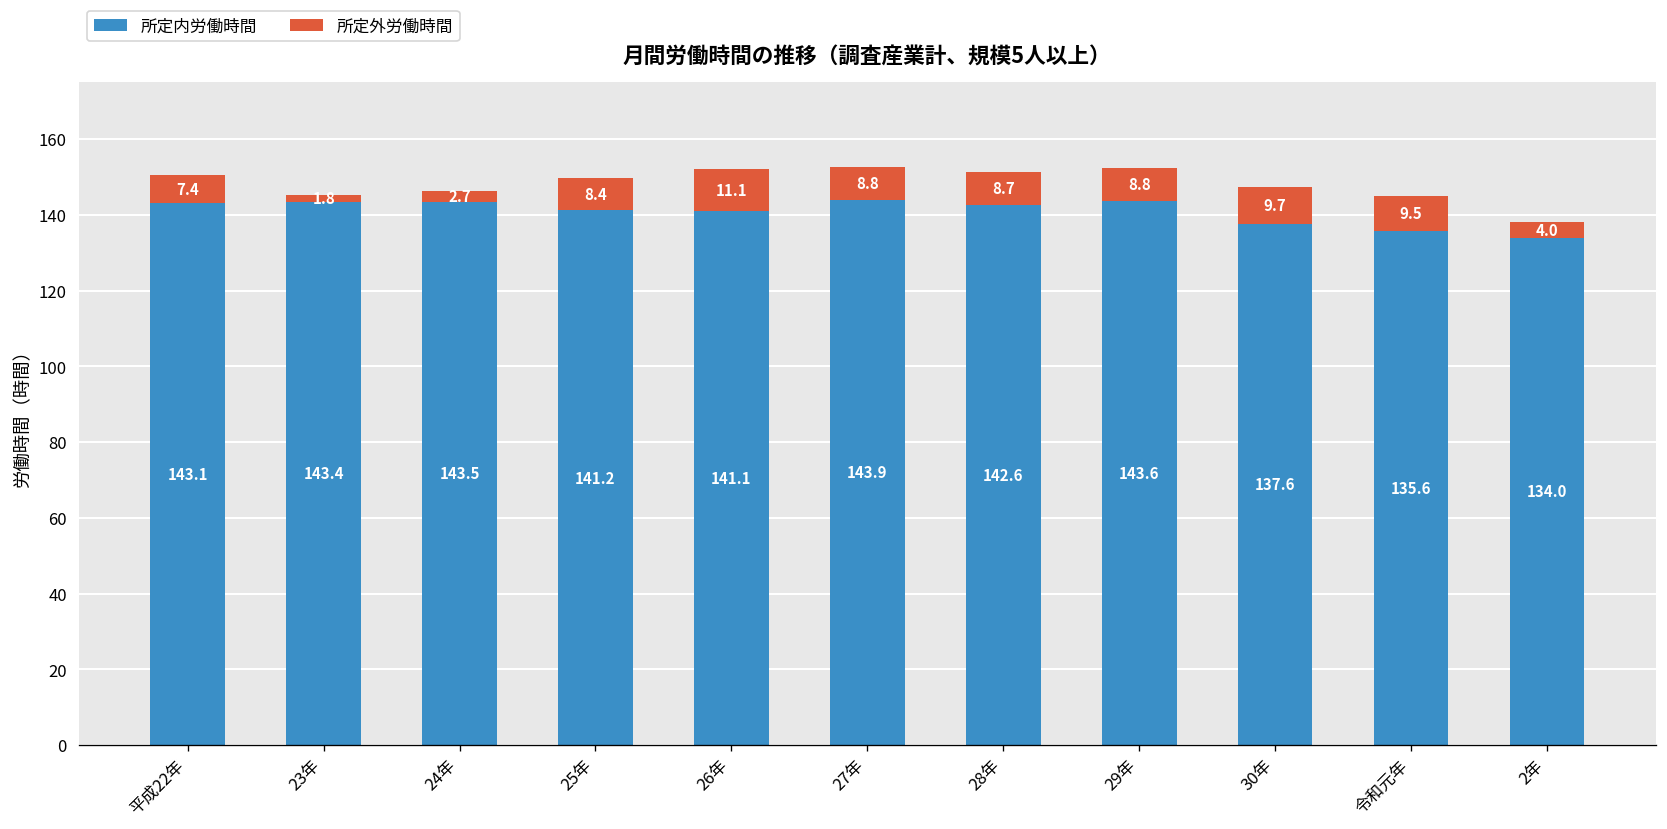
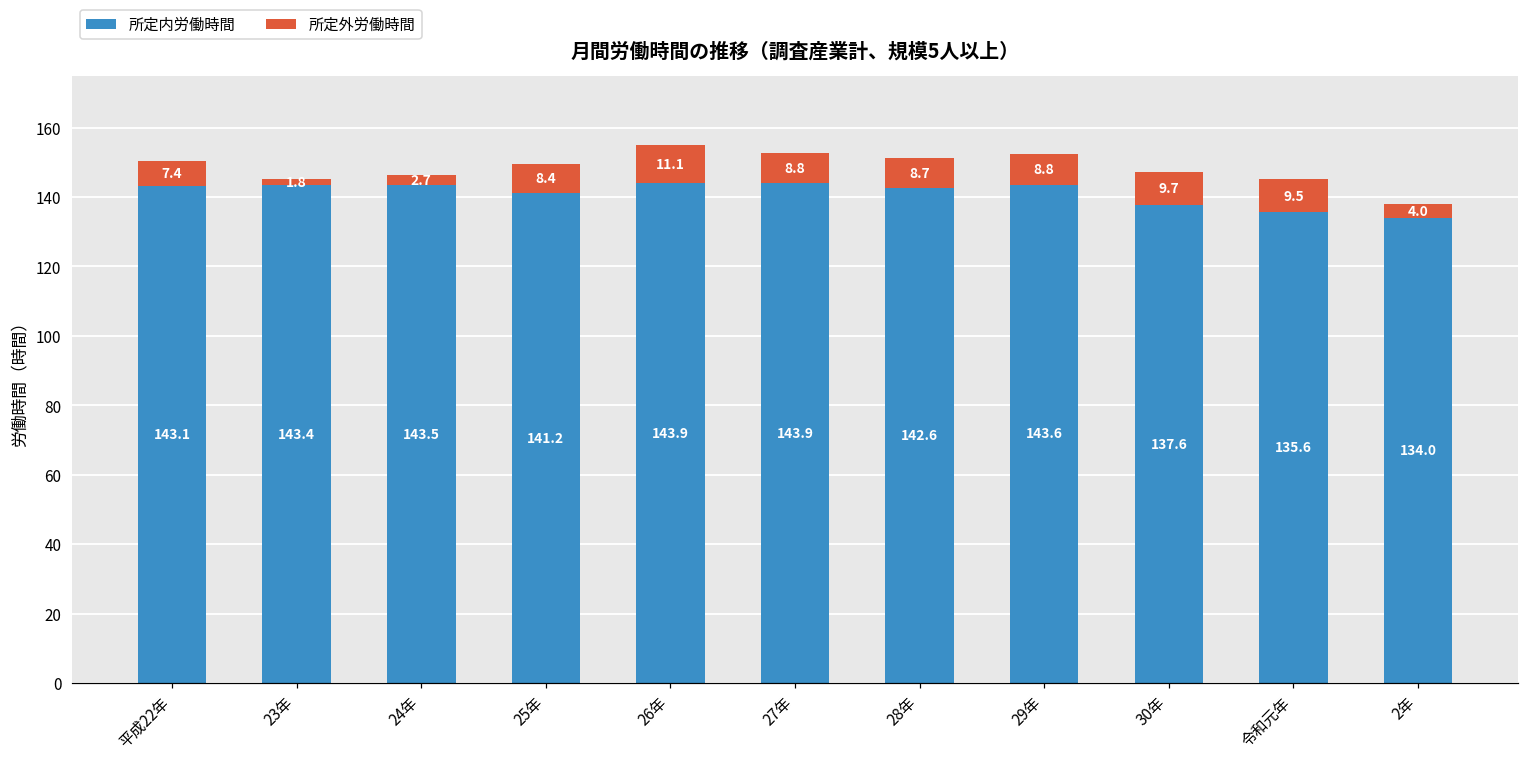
  {
    "所定内労働時間": {
      "平成22年": 143.1,
      "23年": 143.4,
      "24年": 143.5,
      "25年": 141.2,
-     "26年": 141.1,
+     "26年": 143.9,
      "27年": 143.9,
      "28年": 142.6,
      "29年": 143.6,
      "30年": 137.6,
      "令和元年": 135.6,
      "2年": 134.0
    },
    "所定外労働時間": {
      "平成22年": 7.4,
      "23年": 1.8,
      "24年": 2.7,
      "25年": 8.4,
      "26年": 11.1,
      "27年": 8.8,
      "28年": 8.7,
      "29年": 8.8,
      "30年": 9.7,
      "令和元年": 9.5,
      "2年": 4.0
    }
  }
